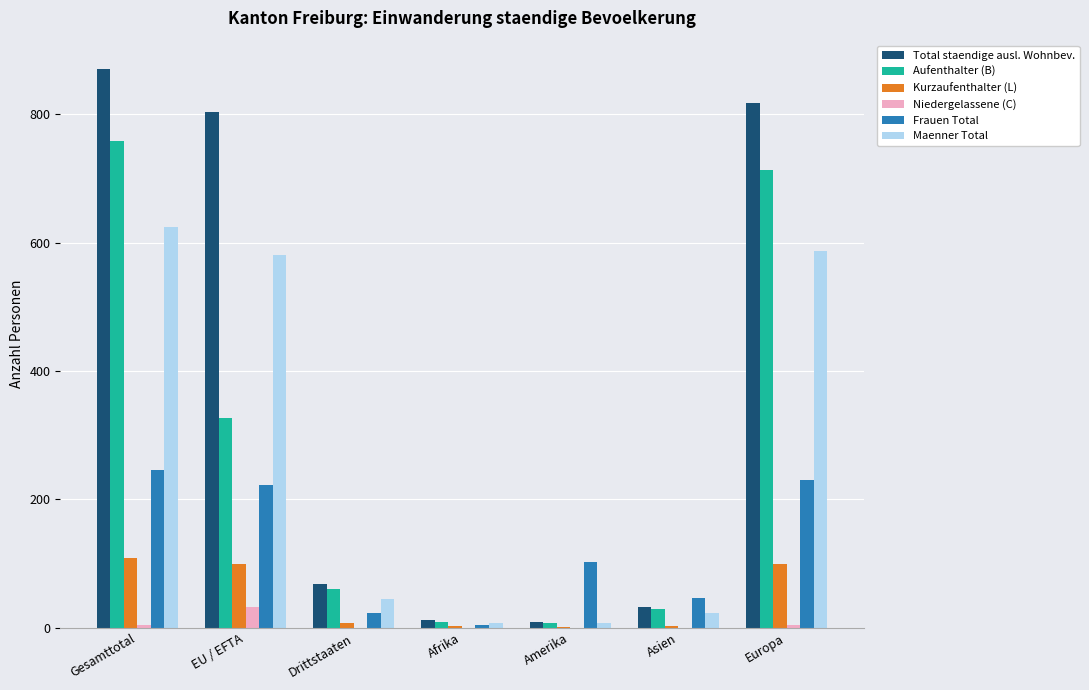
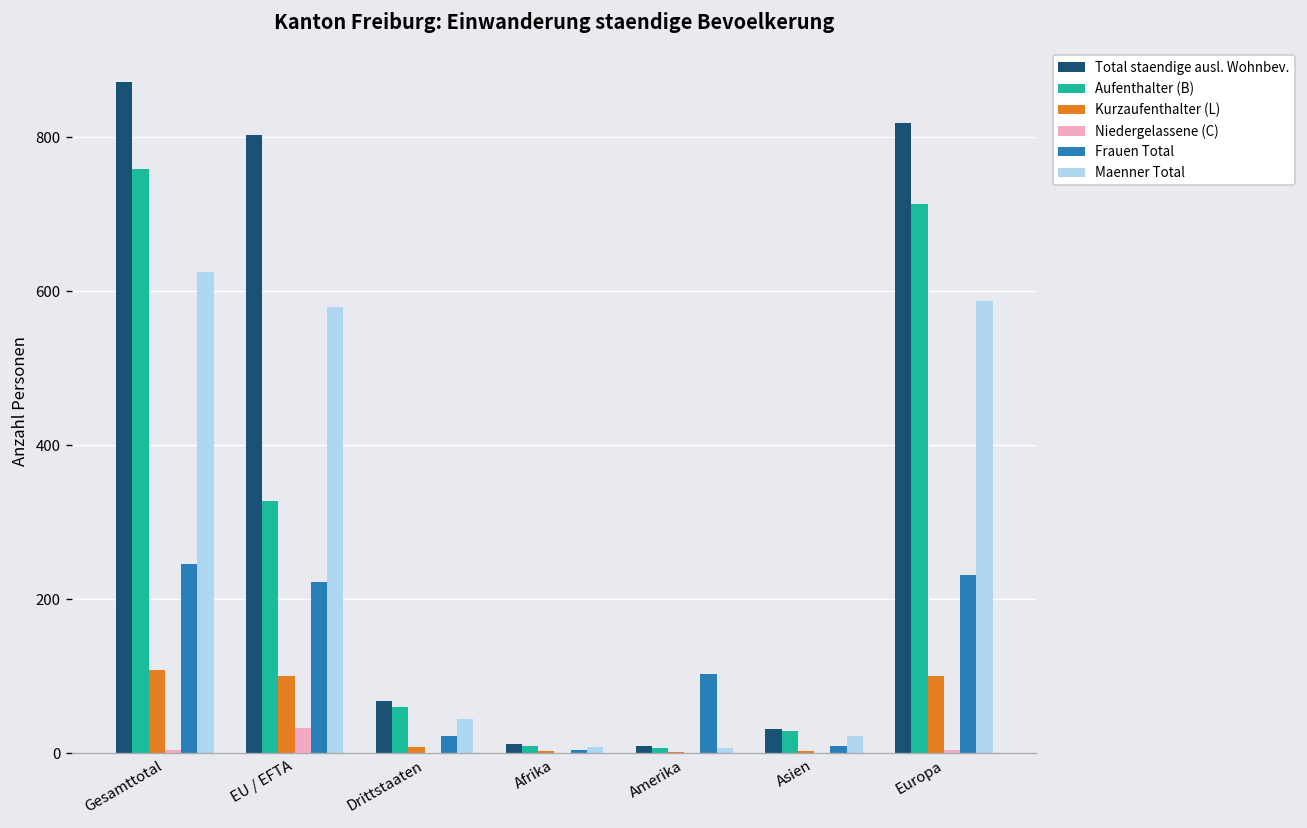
  {
    "Total staendige ausl. Wohnbev.": {
      "Gesamttotal": 870,
      "EU / EFTA": 800,
      "Drittstaaten": 70,
      "Afrika": 10,
      "Amerika": 10,
      "Asien": 30,
      "Europa": 820
    },
    "Aufenthalter (B)": {
      "Gesamttotal": 760,
      "EU / EFTA": 330,
      "Drittstaaten": 60,
      "Afrika": 10,
      "Amerika": 10,
      "Asien": 30,
      "Europa": 710
    },
    "Kurzaufenthalter (L)": {
      "Gesamttotal": 110,
      "EU / EFTA": 100,
      "Drittstaaten": 10,
      "Europa": 100
    },
    "Niedergelassene (C)": {
      "Gesamttotal": 10,
      "EU / EFTA": 30,
      "Drittstaaten": 0,
      "Afrika": 0,
      "Amerika": 0,
      "Asien": 0,
      "Europa": 10
    },
    "Frauen Total": {
      "Gesamttotal": 250,
      "EU / EFTA": 220,
      "Drittstaaten": 20,
      "Afrika": 0,
      "Amerika": 100,
-     "Asien": 50,
+     "Asien": 10,
      "Europa": 230
    },
    "Maenner Total": {
      "Gesamttotal": 630,
      "EU / EFTA": 580,
      "Drittstaaten": 50,
      "Afrika": 10,
      "Amerika": 10,
      "Asien": 20,
      "Europa": 590
    }
  }
